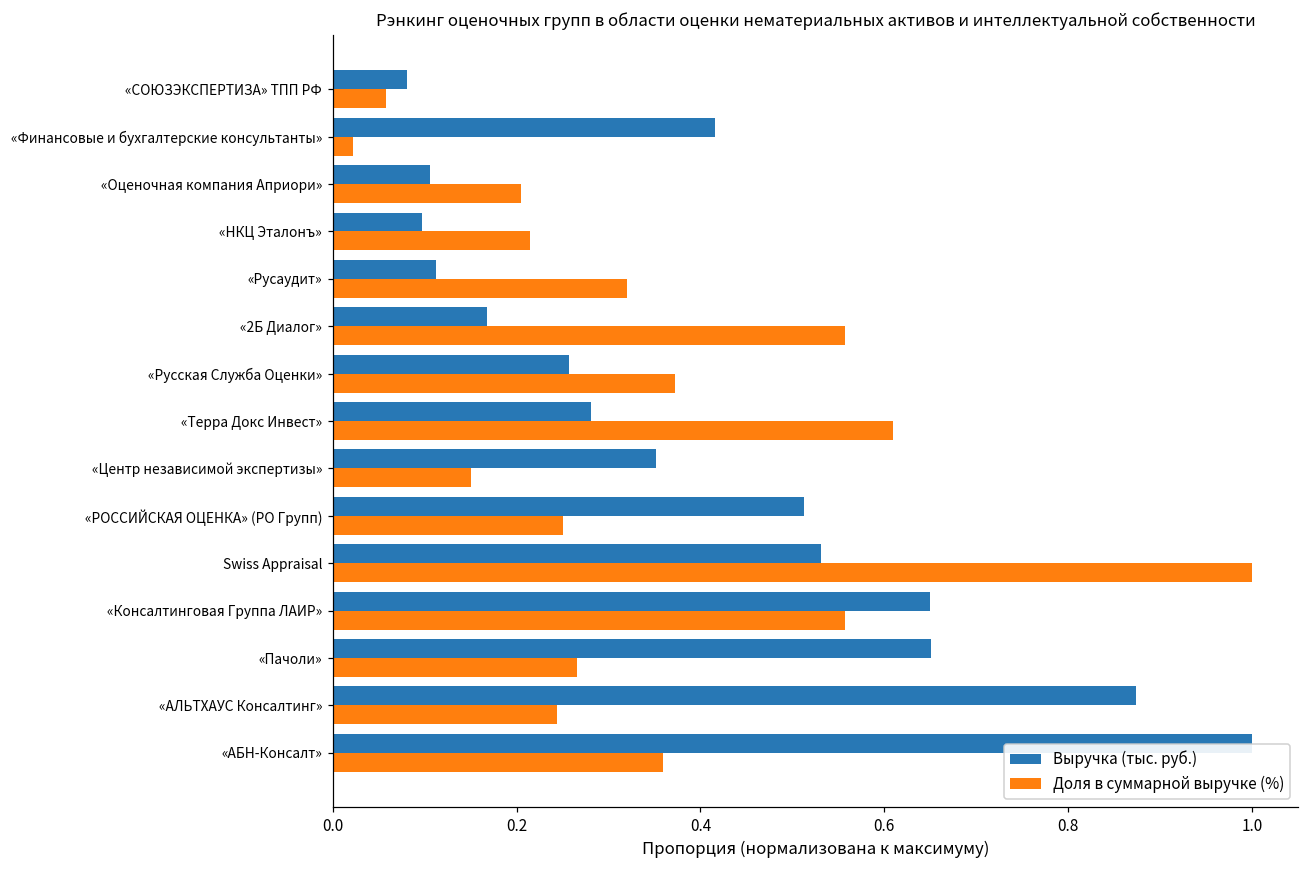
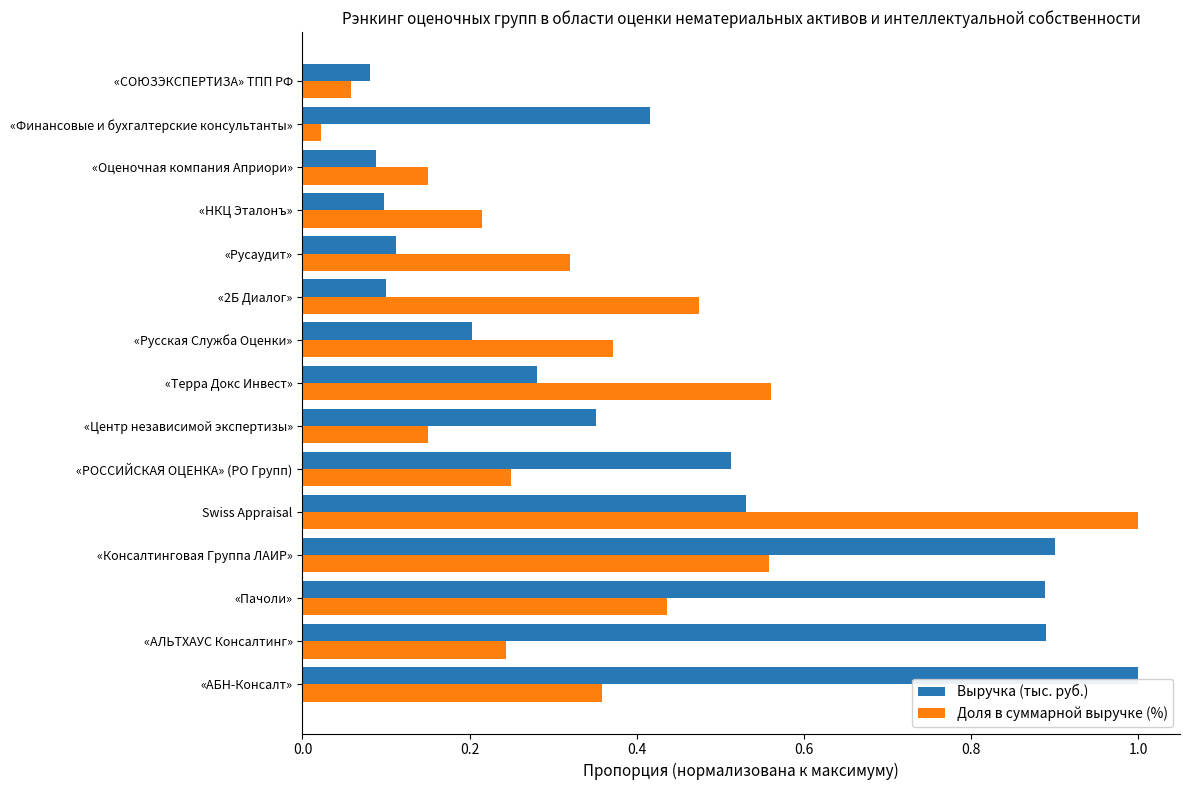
  {
    "Выручка (тыс. руб.)": {
      "«СОЮЗЭКСПЕРТИЗА» ТПП РФ": 0.08,
      "«Финансовые и бухгалтерские консультанты»": 0.42,
-     "«Оценочная компания Априори»": 0.11,
+     "«Оценочная компания Априори»": 0.09,
      "«НКЦ Эталонъ»": 0.10,
      "«Русаудит»": 0.11,
-     "«2Б Диалог»": 0.17,
-     "«Русская Служба Оценки»": 0.26,
+     "«2Б Диалог»": 0.10,
+     "«Русская Служба Оценки»": 0.20,
      "«Терра Докс Инвест»": 0.28,
      "«Центр независимой экспертизы»": 0.35,
      "«РОССИЙСКАЯ ОЦЕНКА» (РО Групп)": 0.51,
      "Swiss Appraisal": 0.53,
-     "«Консалтинговая Группа ЛАИР»": 0.65,
-     "«Пачоли»": 0.65,
-     "«АЛЬТХАУС Консалтинг»": 0.87,
+     "«Консалтинговая Группа ЛАИР»": 0.90,
+     "«Пачоли»": 0.89,
+     "«АЛЬТХАУС Консалтинг»": 0.89,
      "«АБН-Консалт»": 1.00
    },
    "Доля в суммарной выручке (%)": {
      "«СОЮЗЭКСПЕРТИЗА» ТПП РФ": 0.06,
      "«Финансовые и бухгалтерские консультанты»": 0.02,
-     "«Оценочная компания Априори»": 0.21,
+     "«Оценочная компания Априори»": 0.15,
      "«НКЦ Эталонъ»": 0.21,
      "«Русаудит»": 0.32,
-     "«2Б Диалог»": 0.56,
+     "«2Б Диалог»": 0.47,
      "«Русская Служба Оценки»": 0.37,
-     "«Терра Докс Инвест»": 0.61,
+     "«Терра Докс Инвест»": 0.56,
      "«Центр независимой экспертизы»": 0.15,
      "«РОССИЙСКАЯ ОЦЕНКА» (РО Групп)": 0.25,
      "Swiss Appraisal": 1.00,
      "«Консалтинговая Группа ЛАИР»": 0.56,
-     "«Пачоли»": 0.27,
+     "«Пачоли»": 0.44,
      "«АЛЬТХАУС Консалтинг»": 0.24,
      "«АБН-Консалт»": 0.36
    }
  }
